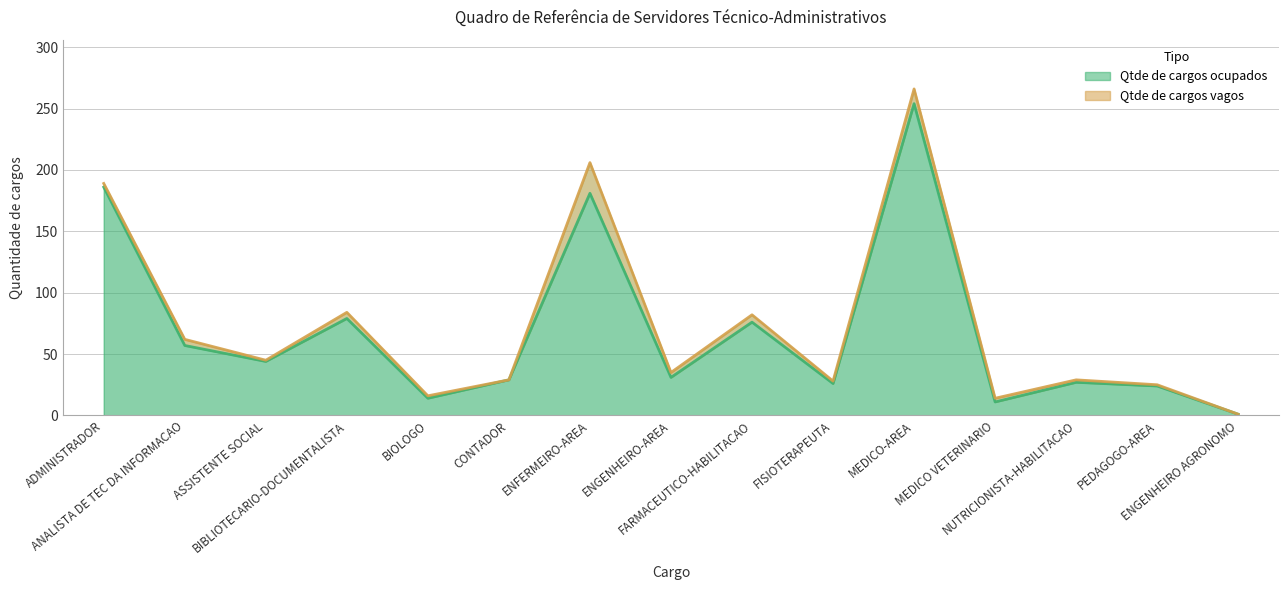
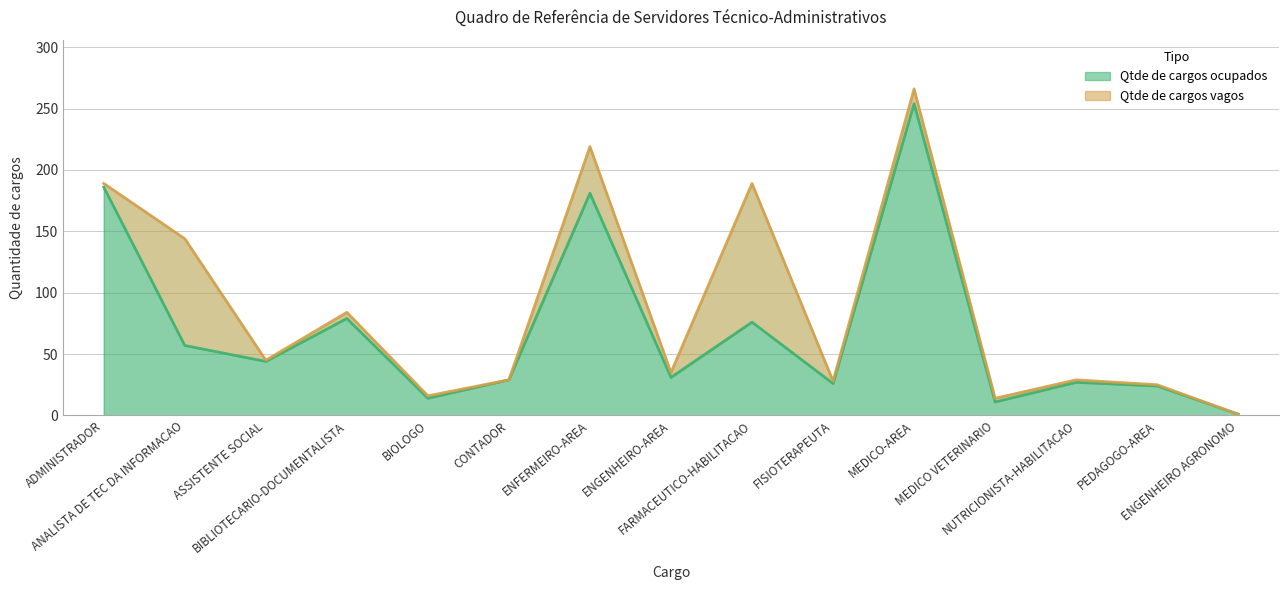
  {
    "Qtde de cargos ocupados": {
      "ADMINISTRADOR": 186,
      "ANALISTA DE TEC DA INFORMACAO": 57,
      "BIBLIOTECARIO-DOCUMENTALISTA": 79,
      "ENFERMEIRO-AREA": 181,
      "ENGENHEIRO-AREA": 31,
      "FARMACEUTICO-HABILITACAO": 76,
      "MEDICO-AREA": 254,
      "MEDICO VETERINARIO": 11
    },
    "Qtde de cargos vagos": {
-     "ANALISTA DE TEC DA INFORMACAO": 5,
-     "ENFERMEIRO-AREA": 25,
-     "FARMACEUTICO-HABILITACAO": 6
+     "ANALISTA DE TEC DA INFORMACAO": 87,
+     "ENFERMEIRO-AREA": 38,
+     "FARMACEUTICO-HABILITACAO": 113
    }
  }
